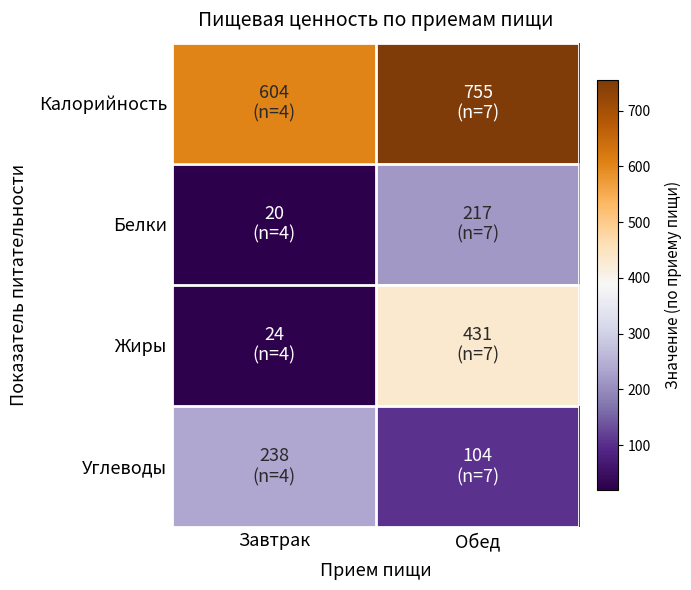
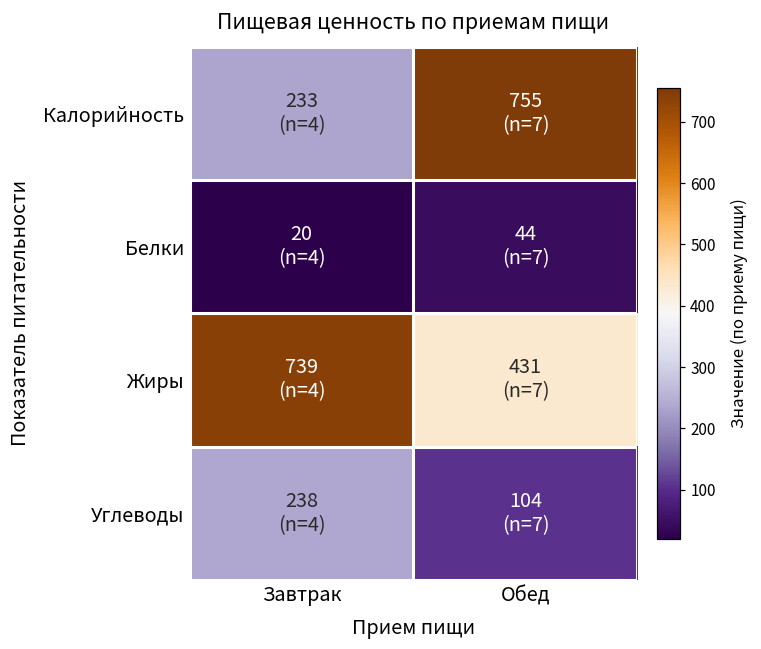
  {
    "Калорийность": {
-     "Завтрак": 604
+     "Завтрак": 233
    },
    "Белки": {
-     "Обед": 217
+     "Обед": 44
    },
    "Жиры": {
-     "Завтрак": 24
+     "Завтрак": 739
    }
  }
